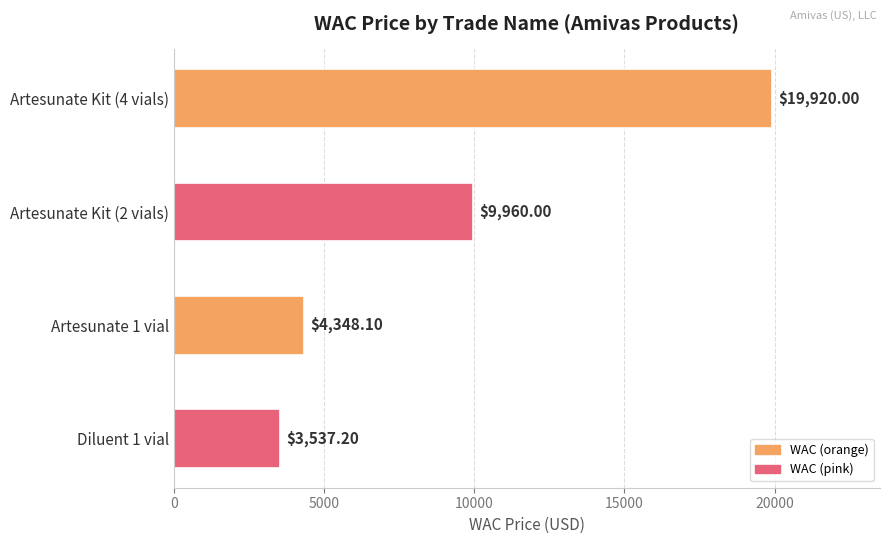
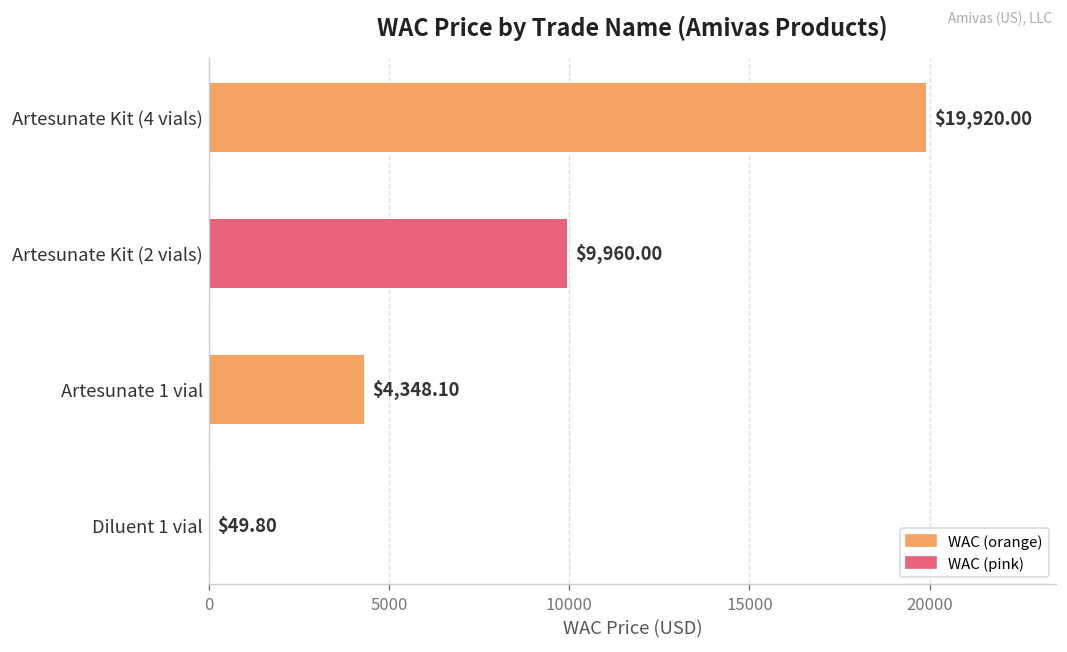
  {
    "Artesunate Kit (4 vials)": "$19,920.00",
    "Artesunate Kit (2 vials)": "$9,960.00",
    "Artesunate 1 vial": "$4,348.10",
-   "Diluent 1 vial": "$3,537.20"
+   "Diluent 1 vial": "$49.80"
  }
